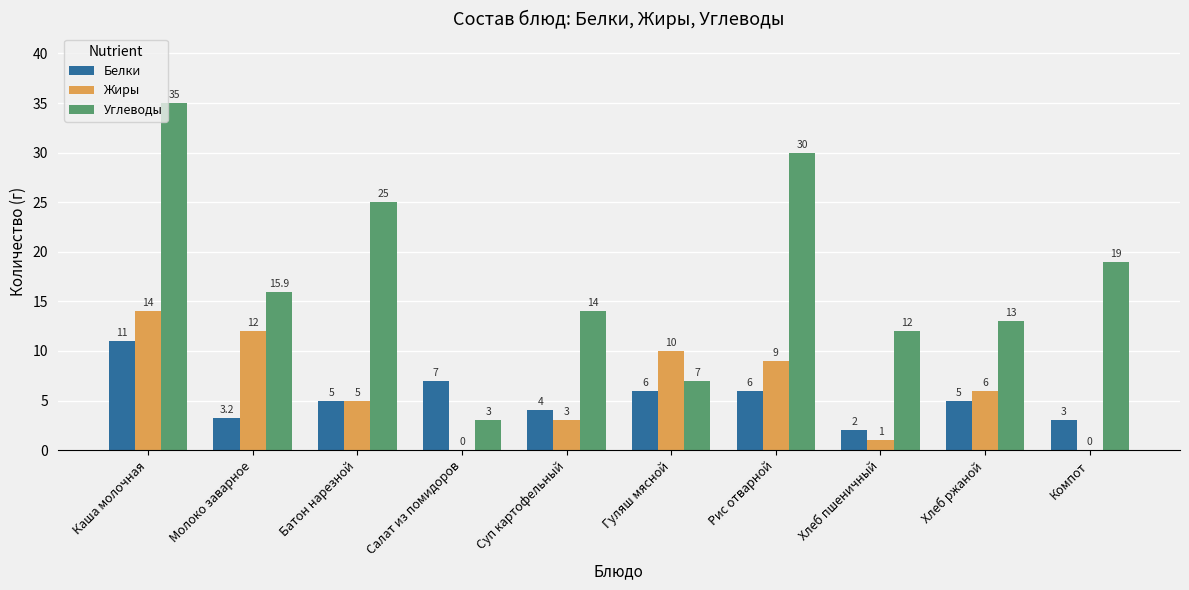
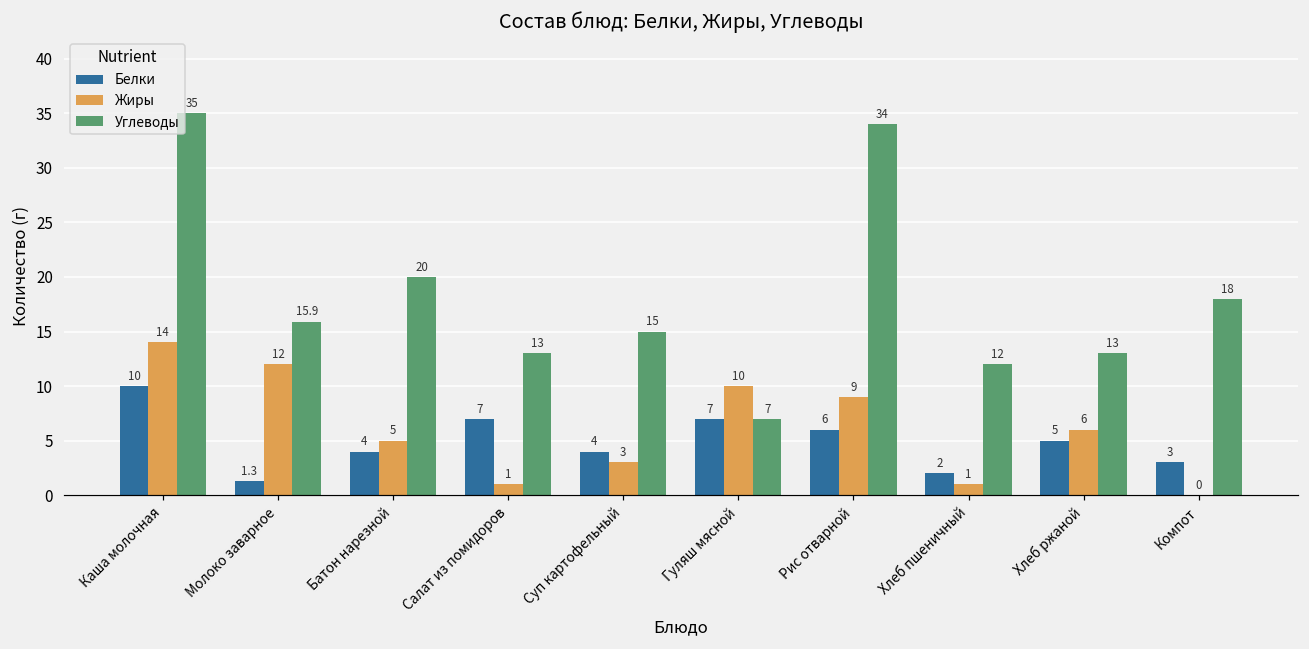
  {
    "Белки": {
-     "Каша молочная": 11,
-     "Молоко заварное": 3.2,
-     "Батон нарезной": 5,
+     "Каша молочная": 10,
+     "Молоко заварное": 1.3,
+     "Батон нарезной": 4,
      "Салат из помидоров": 7,
      "Суп картофельный": 4,
-     "Гуляш мясной": 6,
+     "Гуляш мясной": 7,
      "Рис отварной": 6,
      "Хлеб пшеничный": 2,
      "Хлеб ржаной": 5,
      "Компот": 3
    },
    "Жиры": {
      "Каша молочная": 14,
      "Молоко заварное": 12,
      "Батон нарезной": 5,
-     "Салат из помидоров": 0,
+     "Салат из помидоров": 1,
      "Суп картофельный": 3,
      "Гуляш мясной": 10,
      "Рис отварной": 9,
      "Хлеб пшеничный": 1,
      "Хлеб ржаной": 6,
      "Компот": 0
    },
    "Углеводы": {
      "Каша молочная": 35,
      "Молоко заварное": 15.9,
-     "Батон нарезной": 25,
-     "Салат из помидоров": 3,
-     "Суп картофельный": 14,
+     "Батон нарезной": 20,
+     "Салат из помидоров": 13,
+     "Суп картофельный": 15,
      "Гуляш мясной": 7,
-     "Рис отварной": 30,
+     "Рис отварной": 34,
      "Хлеб пшеничный": 12,
      "Хлеб ржаной": 13,
-     "Компот": 19
+     "Компот": 18
    }
  }
